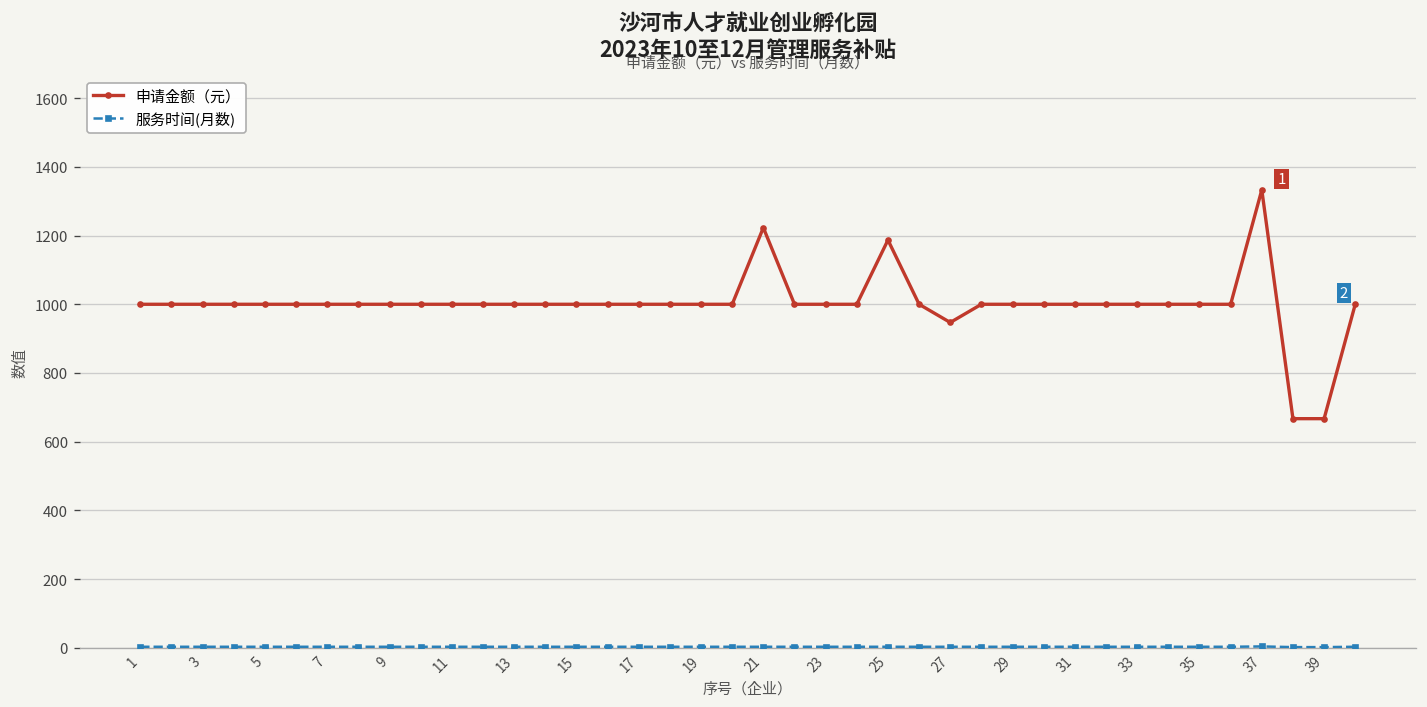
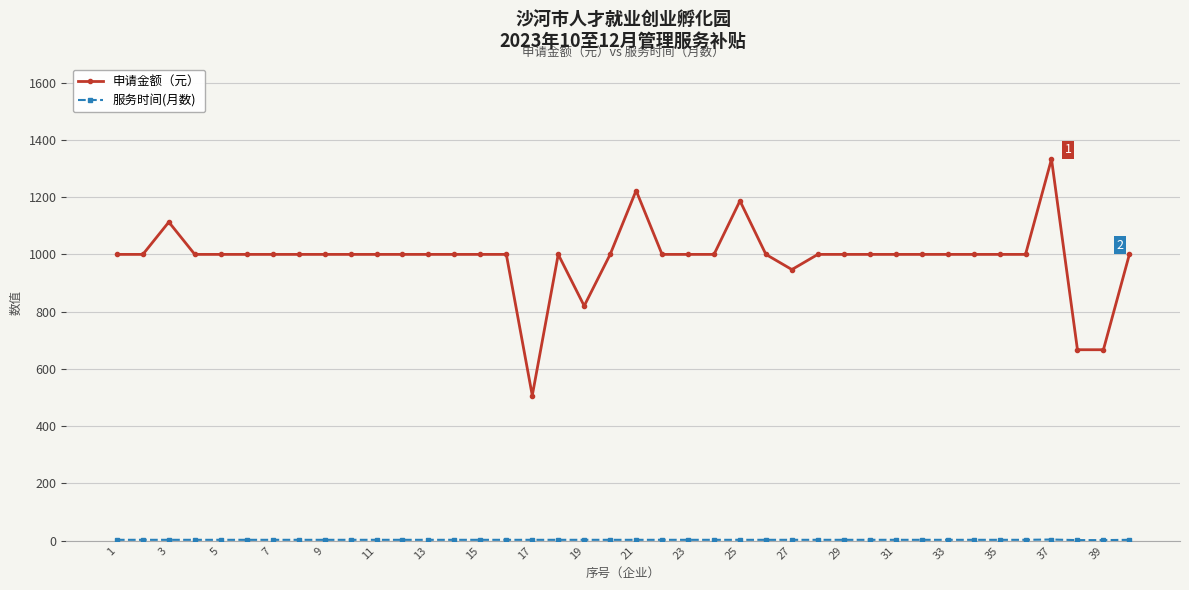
  {
    "申请金额（元）": {
      "1": 1000,
-     "3": 1000,
+     "3": 1110,
      "5": 1000,
      "7": 1000,
      "9": 1000,
      "11": 1000,
      "13": 1000,
      "15": 1000,
-     "17": 1000,
-     "19": 1000,
+     "17": 510,
+     "19": 820,
      "21": 1220,
      "23": 1000,
      "25": 1190,
      "27": 950,
      "29": 1000,
      "31": 1000,
      "33": 1000,
      "35": 1000,
      "39": 670
    },
    "服务时间(月数)": {
      "1": 0,
      "3": 0,
      "5": 0,
      "7": 0,
      "9": 0,
      "11": 0,
      "13": 0,
      "15": 0,
      "17": 0,
      "19": 0,
      "21": 0,
      "23": 0,
      "25": 0,
      "27": 0,
      "29": 0,
      "31": 0,
      "33": 0,
      "35": 0,
      "37": 0,
      "39": 0
    }
  }
